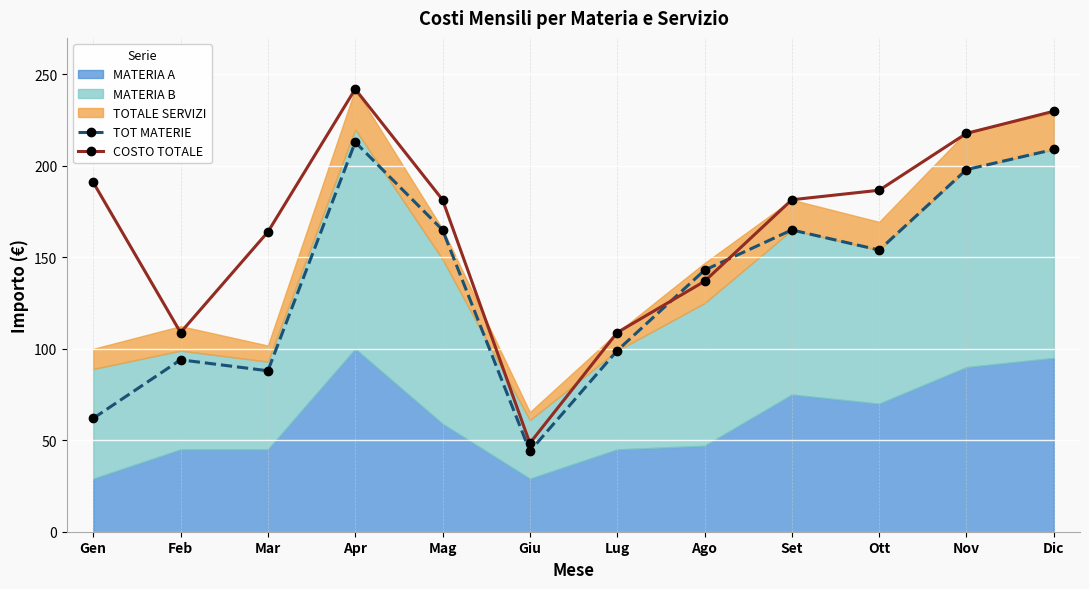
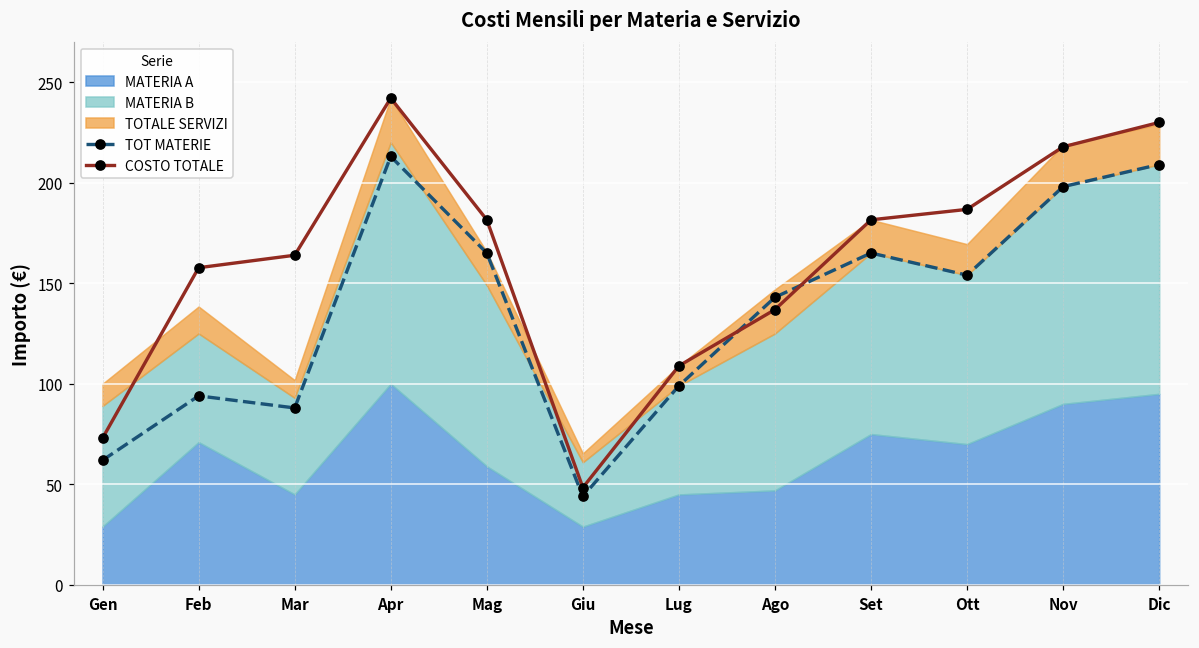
  {
    "TOT MATERIE": {
      "Gen": 62,
      "Feb": 94,
      "Mar": 88,
      "Apr": 213,
      "Giu": 44,
      "Ago": 143
    },
    "MATERIA A": {
      "Gen": 29,
-     "Feb": 45,
+     "Feb": 71,
      "Mar": 45,
      "Apr": 100,
      "Mag": 59,
      "Giu": 29,
      "Lug": 45,
      "Ago": 47,
      "Set": 75,
      "Ott": 70,
      "Nov": 90,
      "Dic": 95
    },
    "COSTO TOTALE": {
-     "Gen": 191,
-     "Feb": 109,
+     "Gen": 73,
+     "Feb": 158,
      "Mar": 164,
      "Mag": 182,
      "Giu": 48,
      "Ago": 137,
      "Ott": 187
    },
    "MATERIA B": {
      "Gen": 60,
      "Feb": 54,
      "Mar": 48,
      "Apr": 120,
      "Mag": 90,
      "Giu": 32,
      "Ago": 78
    },
    "TOTALE SERVIZI": {
      "Gen": 11,
      "Feb": 13,
      "Mar": 9,
      "Giu": 4,
      "Ago": 22,
      "Ott": 15
    }
  }
